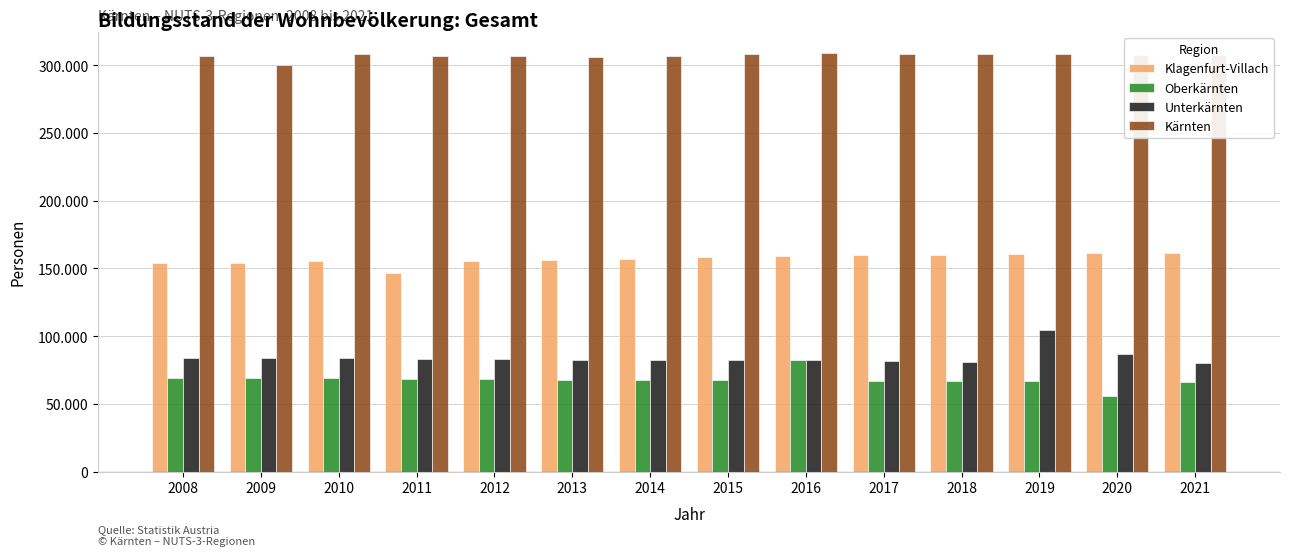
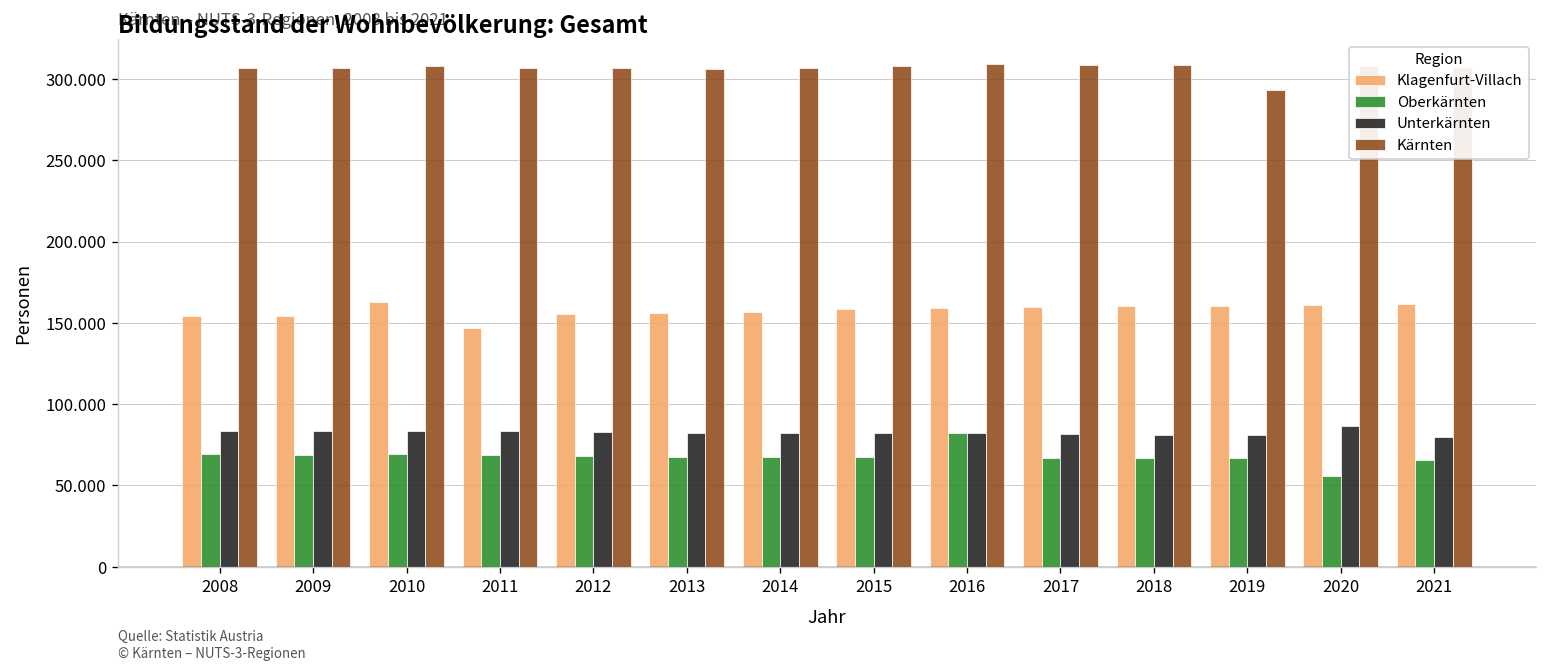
  {
    "Klagenfurt-Villach": {
      "2008": 154,
      "2009": 154,
-     "2010": 155,
+     "2010": 163,
      "2011": 147,
      "2012": 156,
      "2013": 156,
      "2014": 157,
      "2015": 158,
      "2016": 159,
      "2017": 160,
      "2018": 160,
      "2019": 161,
      "2020": 161,
      "2021": 161
    },
    "Oberkärnten": {
      "2008": 69,
      "2009": 69,
      "2010": 69,
      "2011": 68,
      "2012": 68,
      "2013": 68,
      "2014": 68,
      "2015": 67,
      "2016": 82,
      "2017": 67,
      "2018": 67,
      "2019": 67,
      "2020": 56,
      "2021": 66
    },
    "Unterkärnten": {
      "2008": 84,
      "2009": 84,
      "2010": 84,
      "2011": 83,
      "2012": 83,
      "2013": 83,
      "2014": 82,
      "2015": 82,
      "2016": 82,
      "2017": 82,
      "2018": 81,
-     "2019": 104,
+     "2019": 81,
      "2020": 87,
      "2021": 80
    },
    "Kärnten": {
      "2008": 307,
-     "2009": 300,
+     "2009": 307,
      "2010": 308,
      "2011": 307,
      "2012": 307,
      "2013": 306,
      "2014": 307,
      "2015": 308,
      "2016": 309,
      "2017": 309,
      "2018": 308,
-     "2019": 308
+     "2019": 293
    }
  }
